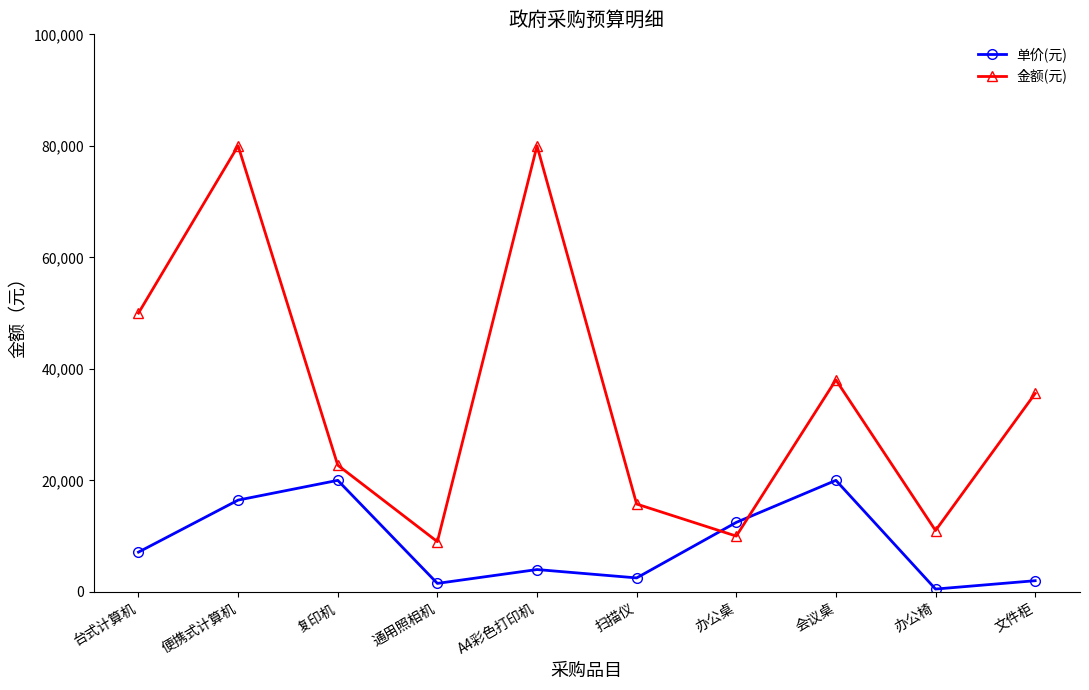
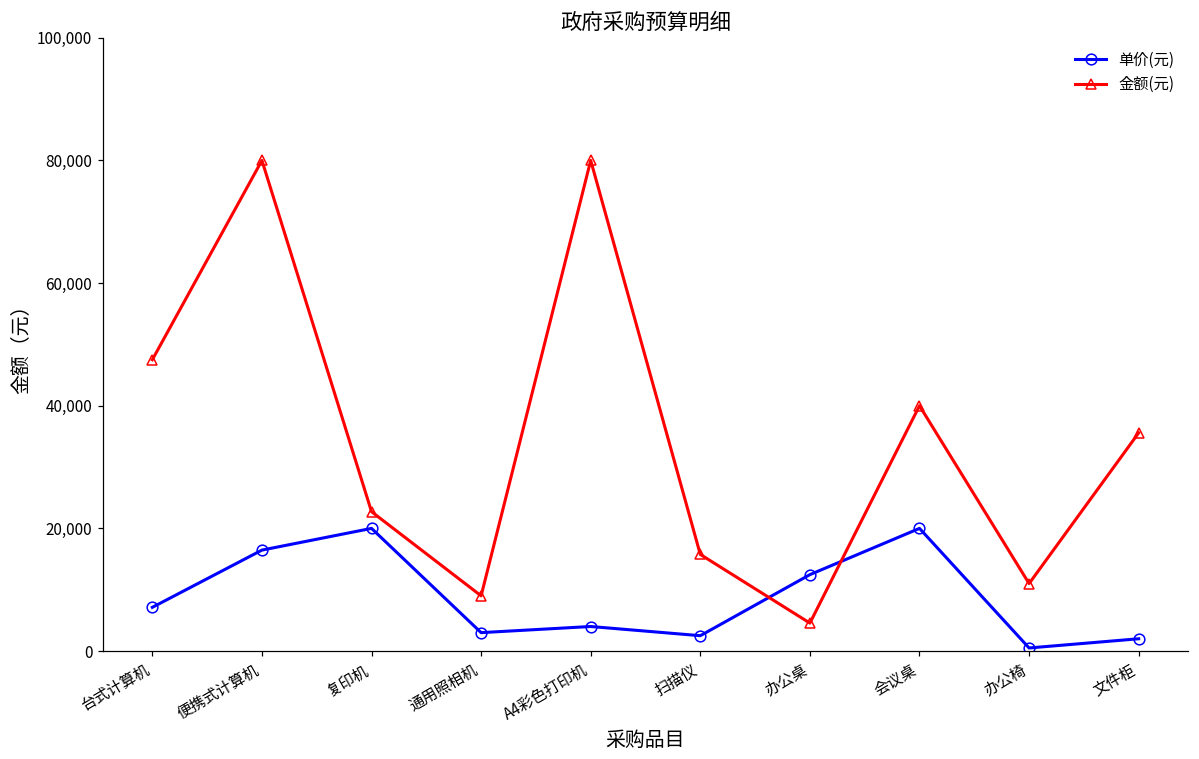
  {
    "单价(元)": {
      "台式计算机": "7,000",
      "便携式计算机": "16,000",
      "复印机": "20,000",
-     "通用照相机": "2,000",
+     "通用照相机": "3,000",
      "A4彩色打印机": "4,000",
      "扫描仪": "3,000",
      "办公桌": "12,000",
      "会议桌": "20,000",
      "办公椅": "1,000",
      "文件柜": "2,000"
    },
    "金额(元)": {
-     "台式计算机": "50,000",
+     "台式计算机": "48,000",
      "便携式计算机": "80,000",
      "复印机": "23,000",
      "通用照相机": "9,000",
      "A4彩色打印机": "80,000",
      "扫描仪": "16,000",
-     "办公桌": "10,000",
-     "会议桌": "38,000",
+     "办公桌": "5,000",
+     "会议桌": "40,000",
      "办公椅": "11,000",
      "文件柜": "36,000"
    }
  }
